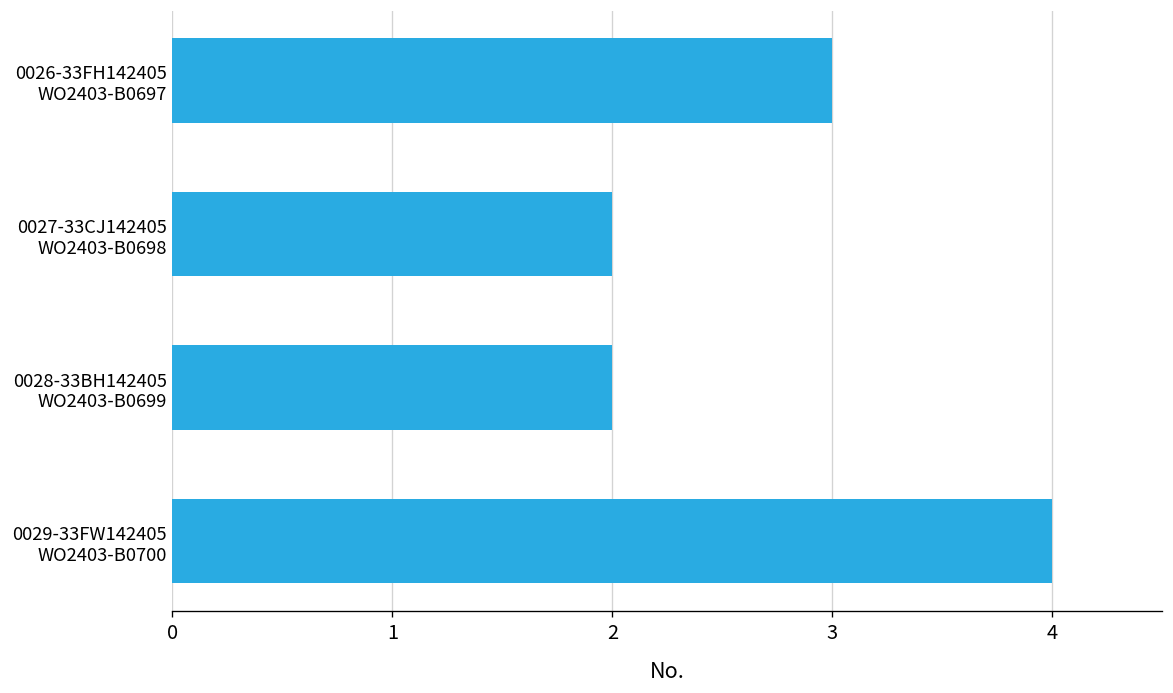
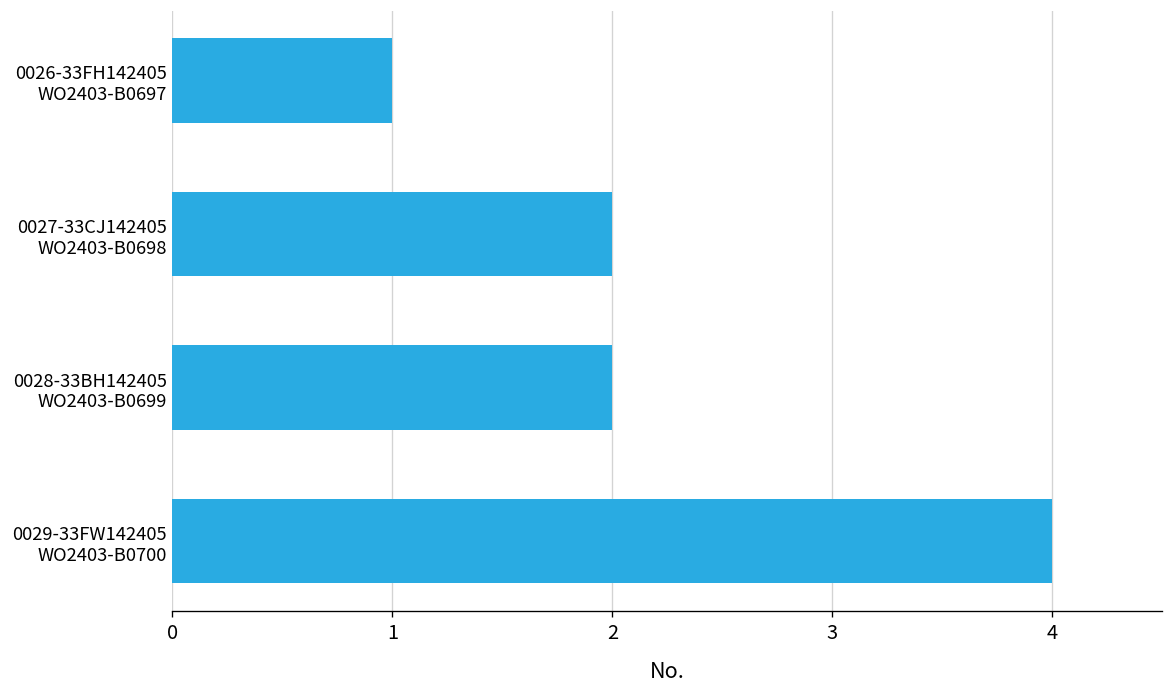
  {
-   "0026-33FH142405 WO2403-B0697": 3,
+   "0026-33FH142405 WO2403-B0697": 1,
    "0027-33CJ142405 WO2403-B0698": 2,
    "0028-33BH142405 WO2403-B0699": 2,
    "0029-33FW142405 WO2403-B0700": 4
  }
